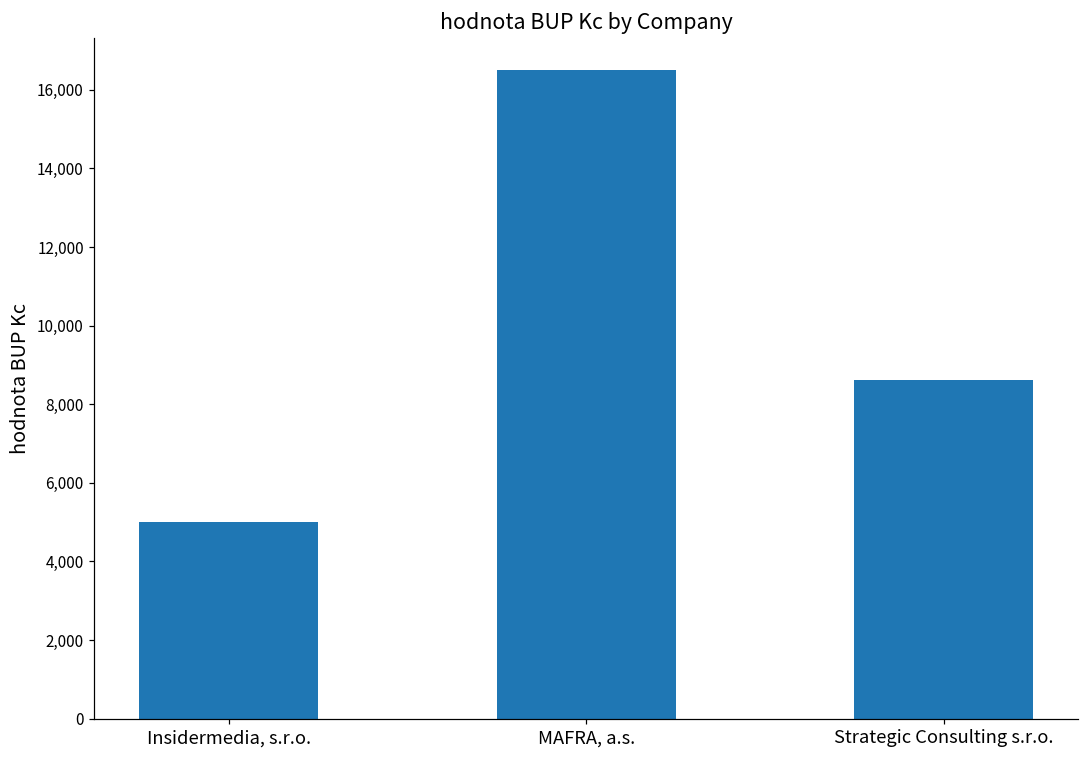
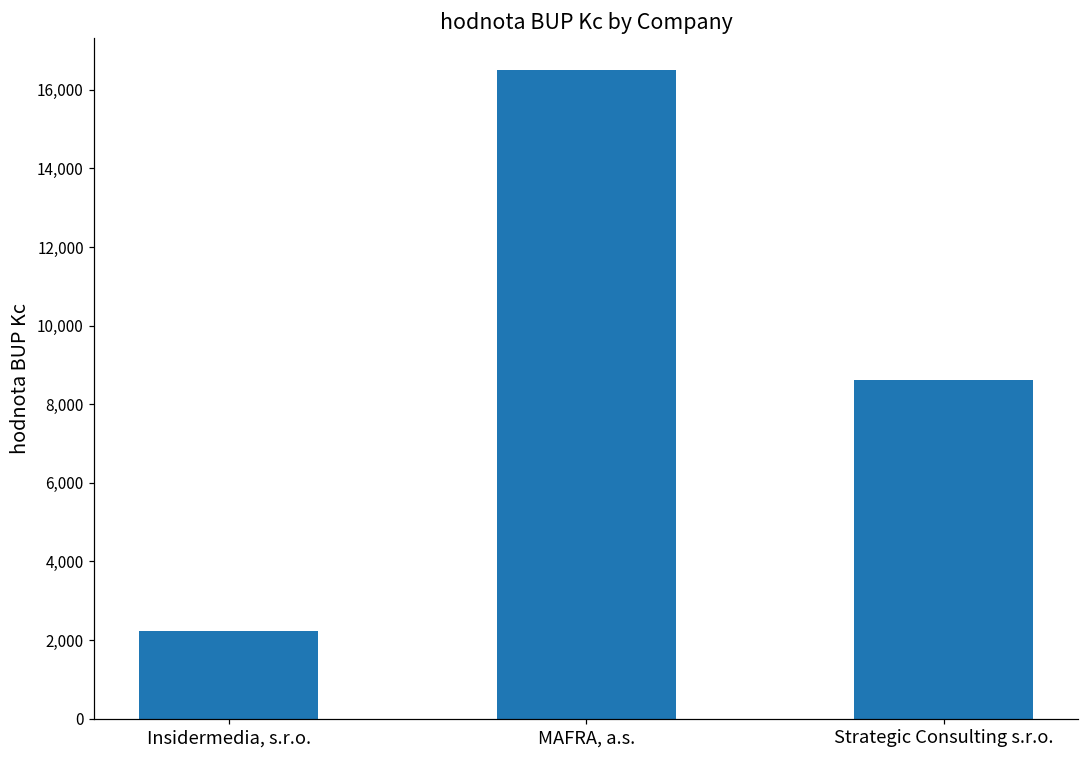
  {
-   "Insidermedia, s.r.o.": "5,000",
+   "Insidermedia, s.r.o.": "2,200",
    "MAFRA, a.s.": "16,500",
    "Strategic Consulting s.r.o.": "8,600"
  }
